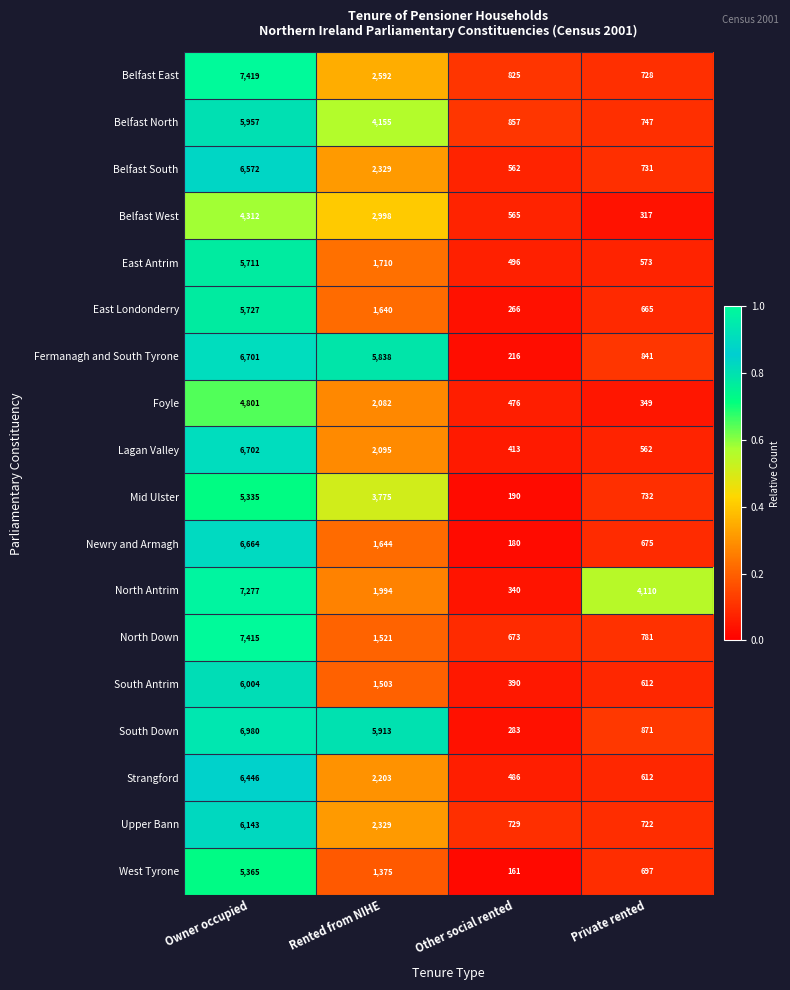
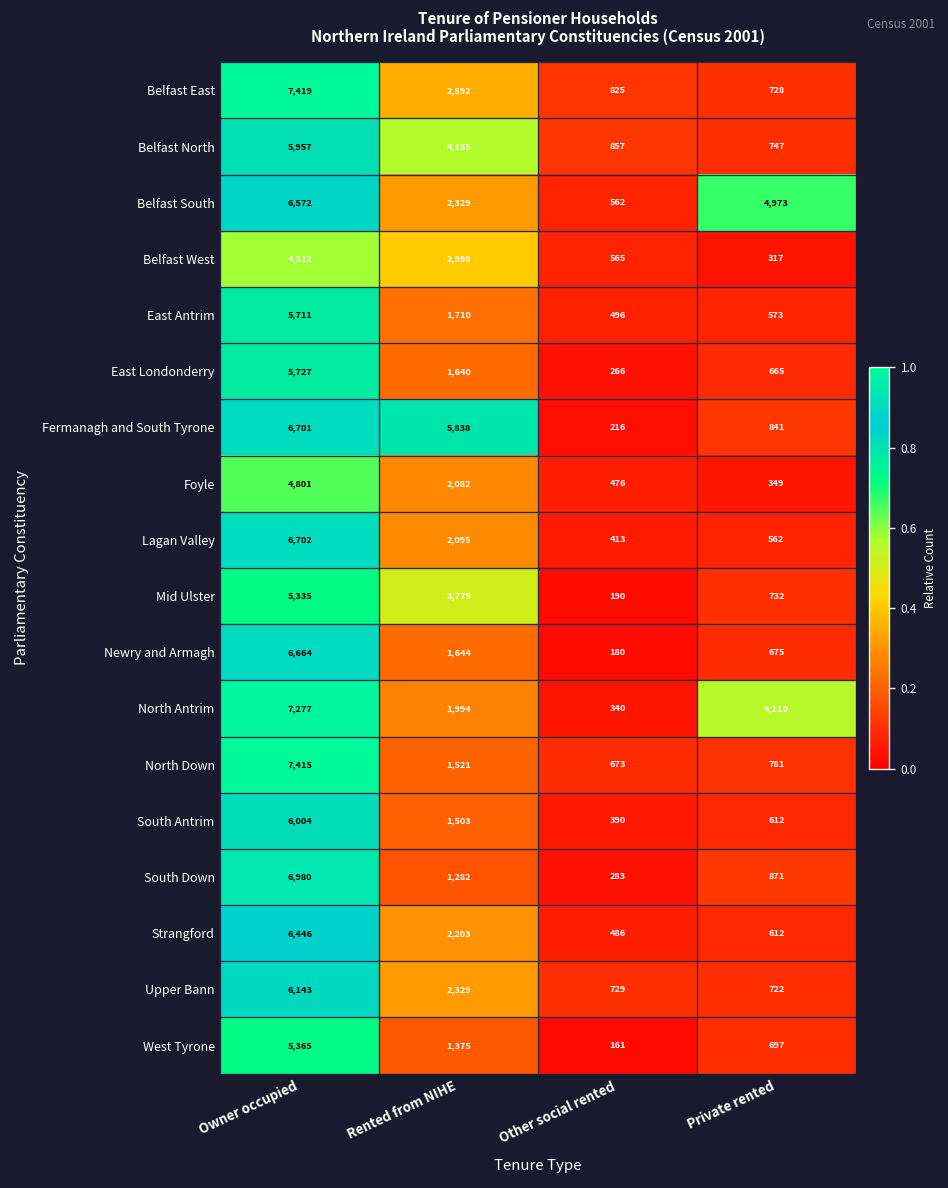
  {
    "Belfast East": {
      "Owner occupied": "7,419",
      "Rented from NIHE": "2,592",
      "Other social rented": "825",
      "Private rented": "728"
    },
    "Belfast North": {
      "Owner occupied": "5,957",
      "Rented from NIHE": "4,155",
      "Other social rented": "857",
      "Private rented": "747"
    },
    "Belfast South": {
      "Owner occupied": "6,572",
      "Rented from NIHE": "2,329",
      "Other social rented": "562",
-     "Private rented": "731"
+     "Private rented": "4,973"
    },
    "Belfast West": {
      "Owner occupied": "4,312",
      "Rented from NIHE": "2,998",
      "Other social rented": "565",
      "Private rented": "317"
    },
    "East Antrim": {
      "Owner occupied": "5,711",
      "Rented from NIHE": "1,710",
      "Other social rented": "496",
      "Private rented": "573"
    },
    "East Londonderry": {
      "Owner occupied": "5,727",
      "Rented from NIHE": "1,640",
      "Other social rented": "266",
      "Private rented": "665"
    },
    "Fermanagh and South Tyrone": {
      "Owner occupied": "6,701",
      "Rented from NIHE": "5,838",
      "Other social rented": "216",
      "Private rented": "841"
    },
    "Foyle": {
      "Owner occupied": "4,801",
      "Rented from NIHE": "2,082",
      "Other social rented": "476",
      "Private rented": "349"
    },
    "Lagan Valley": {
      "Owner occupied": "6,702",
      "Rented from NIHE": "2,095",
      "Other social rented": "413",
      "Private rented": "562"
    },
    "Mid Ulster": {
      "Owner occupied": "5,335",
      "Rented from NIHE": "3,775",
      "Other social rented": "190",
      "Private rented": "732"
    },
    "Newry and Armagh": {
      "Owner occupied": "6,664",
      "Rented from NIHE": "1,644",
      "Other social rented": "180",
      "Private rented": "675"
    },
    "North Antrim": {
      "Owner occupied": "7,277",
      "Rented from NIHE": "1,994",
      "Other social rented": "340",
      "Private rented": "4,110"
    },
    "North Down": {
      "Owner occupied": "7,415",
      "Rented from NIHE": "1,521",
      "Other social rented": "673",
      "Private rented": "781"
    },
    "South Antrim": {
      "Owner occupied": "6,004",
      "Rented from NIHE": "1,503",
      "Other social rented": "390",
      "Private rented": "612"
    },
    "South Down": {
      "Owner occupied": "6,980",
-     "Rented from NIHE": "5,913",
+     "Rented from NIHE": "1,282",
      "Other social rented": "283",
      "Private rented": "871"
    },
    "Strangford": {
      "Owner occupied": "6,446",
      "Rented from NIHE": "2,203",
      "Other social rented": "486",
      "Private rented": "612"
    },
    "Upper Bann": {
      "Owner occupied": "6,143",
      "Rented from NIHE": "2,329",
      "Other social rented": "729",
      "Private rented": "722"
    },
    "West Tyrone": {
      "Owner occupied": "5,365",
      "Rented from NIHE": "1,375",
      "Other social rented": "161",
      "Private rented": "697"
    }
  }
